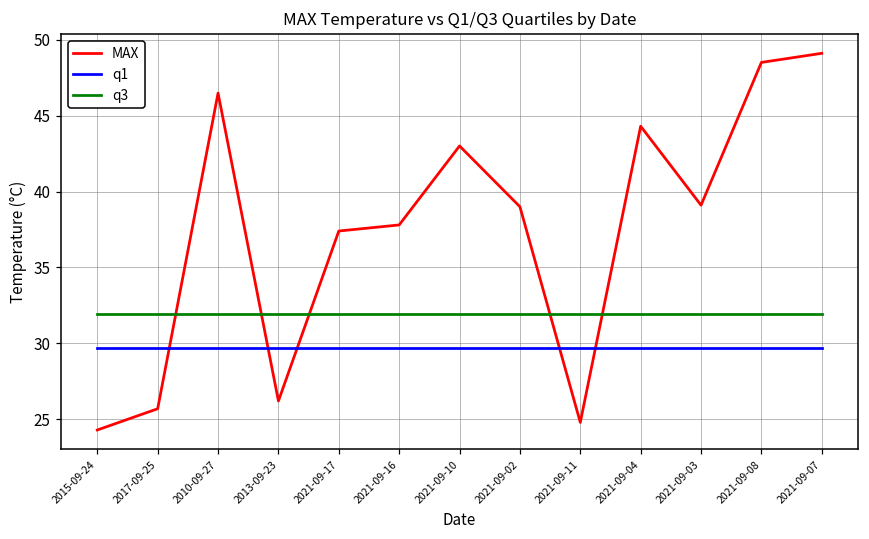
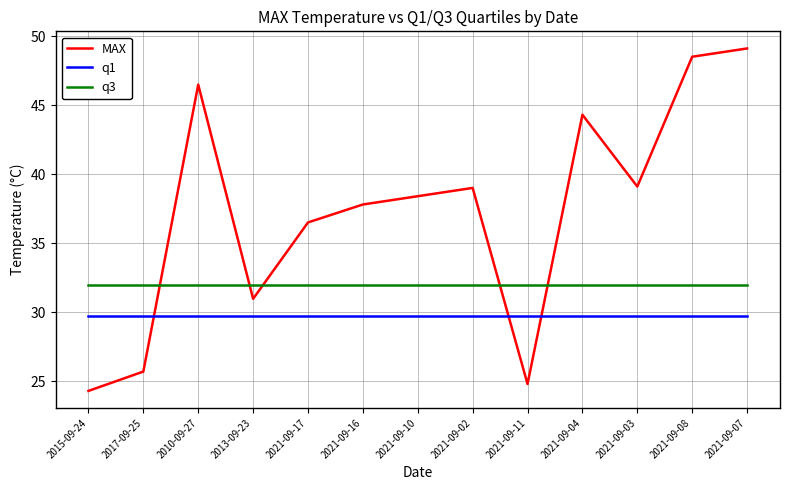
  {
    "MAX": {
      "2015-09-24": 24.3,
      "2017-09-25": 25.7,
      "2010-09-27": 46.5,
-     "2013-09-23": 26.2,
-     "2021-09-17": 37.4,
+     "2013-09-23": 31.0,
+     "2021-09-17": 36.5,
      "2021-09-16": 37.8,
-     "2021-09-10": 43.0,
+     "2021-09-10": 38.4,
      "2021-09-02": 39.0,
      "2021-09-11": 24.8,
      "2021-09-04": 44.3,
      "2021-09-03": 39.1,
      "2021-09-08": 48.5,
      "2021-09-07": 49.1
    },
    "q1": {
      "2015-09-24": 29.7,
      "2017-09-25": 29.7,
      "2010-09-27": 29.7,
      "2013-09-23": 29.7,
      "2021-09-17": 29.7,
      "2021-09-16": 29.7,
      "2021-09-10": 29.7,
      "2021-09-02": 29.7,
      "2021-09-11": 29.7,
      "2021-09-04": 29.7,
      "2021-09-03": 29.7,
      "2021-09-08": 29.7,
      "2021-09-07": 29.7
    },
    "q3": {
      "2015-09-24": 32.0,
      "2017-09-25": 32.0,
      "2010-09-27": 32.0,
      "2013-09-23": 32.0,
      "2021-09-17": 32.0,
      "2021-09-16": 32.0,
      "2021-09-10": 32.0,
      "2021-09-02": 32.0,
      "2021-09-11": 32.0,
      "2021-09-04": 32.0,
      "2021-09-03": 32.0,
      "2021-09-08": 32.0,
      "2021-09-07": 32.0
    }
  }
